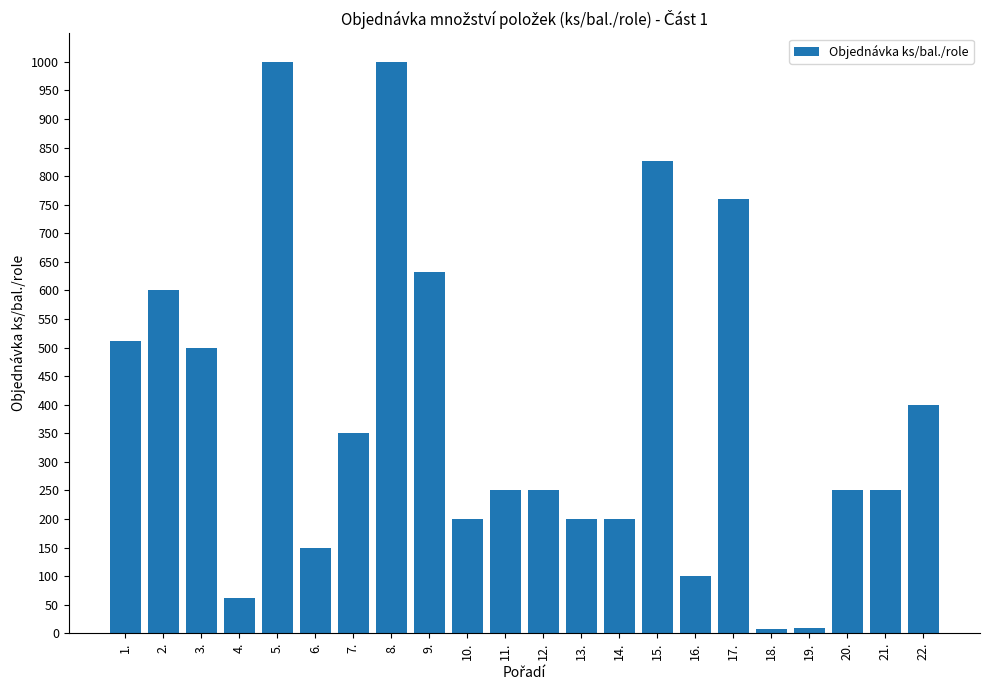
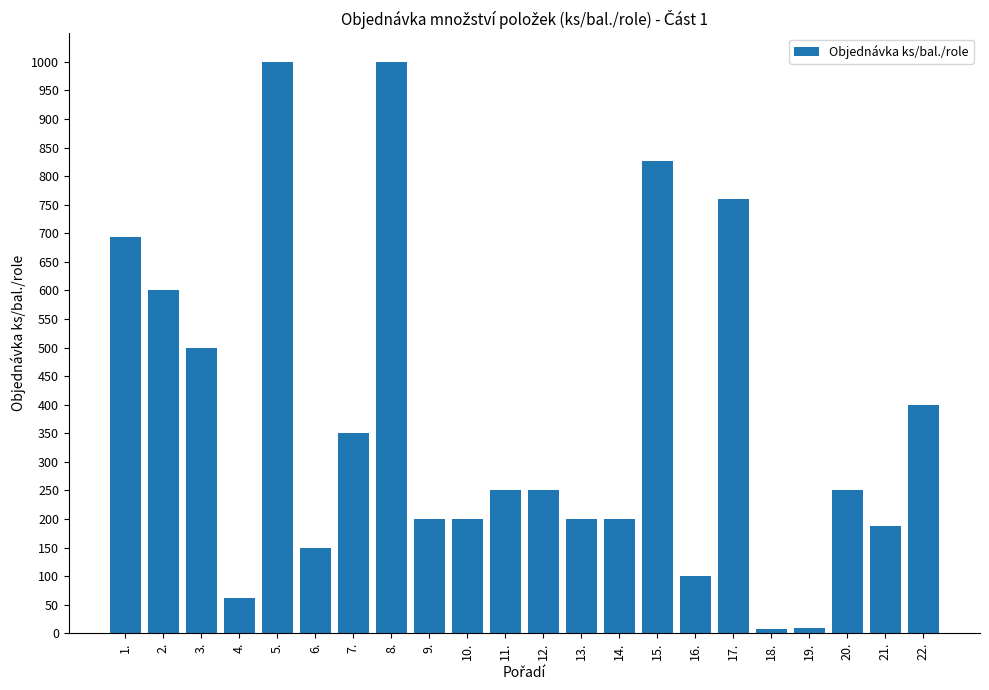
  {
-   "1.": 510,
+   "1.": 690,
    "2.": 600,
    "3.": 500,
    "4.": 60,
    "5.": 1000,
    "6.": 150,
    "7.": 350,
    "8.": 1000,
-   "9.": 630,
+   "9.": 200,
    "10.": 200,
    "11.": 250,
    "12.": 250,
    "13.": 200,
    "14.": 200,
    "15.": 830,
    "16.": 100,
    "17.": 760,
    "18.": 10,
    "19.": 10,
    "20.": 250,
-   "21.": 250,
+   "21.": 190,
    "22.": 400
  }
